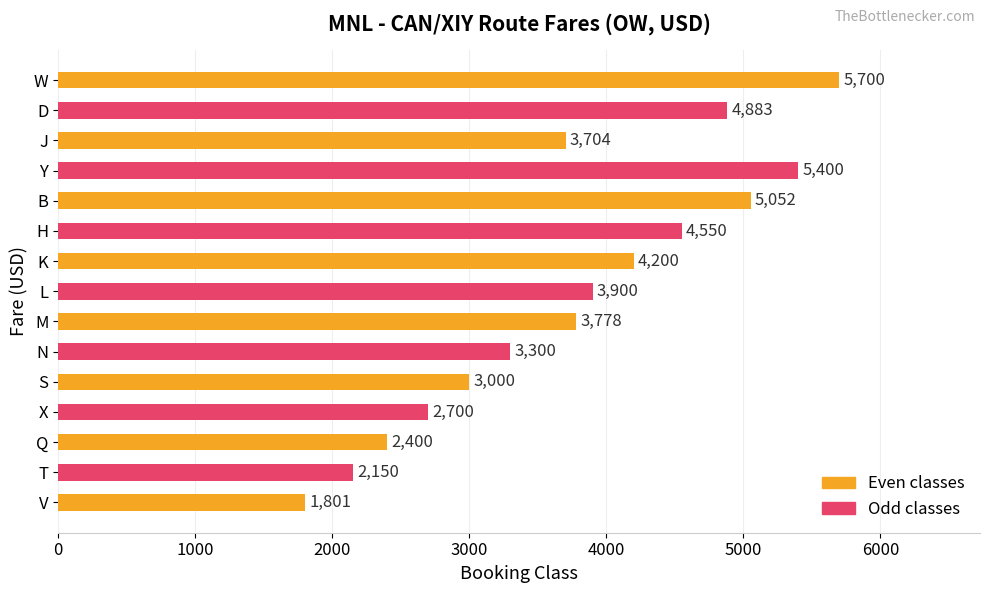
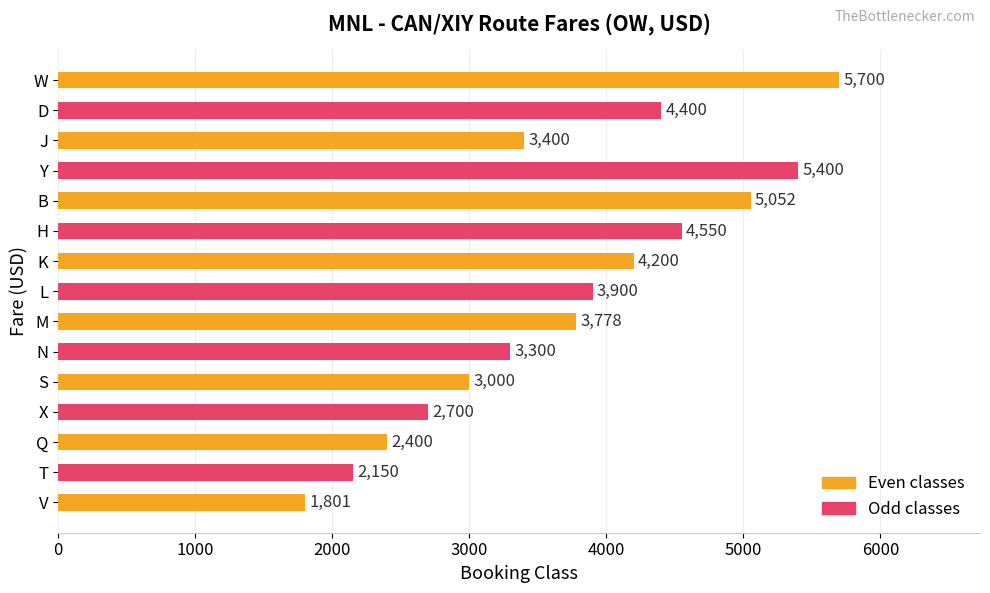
  {
    "W": "5,700",
-   "D": "4,883",
-   "J": "3,704",
+   "D": "4,400",
+   "J": "3,400",
    "Y": "5,400",
    "B": "5,052",
    "H": "4,550",
    "K": "4,200",
    "L": "3,900",
    "M": "3,778",
    "N": "3,300",
    "S": "3,000",
    "X": "2,700",
    "Q": "2,400",
    "T": "2,150",
    "V": "1,801"
  }
